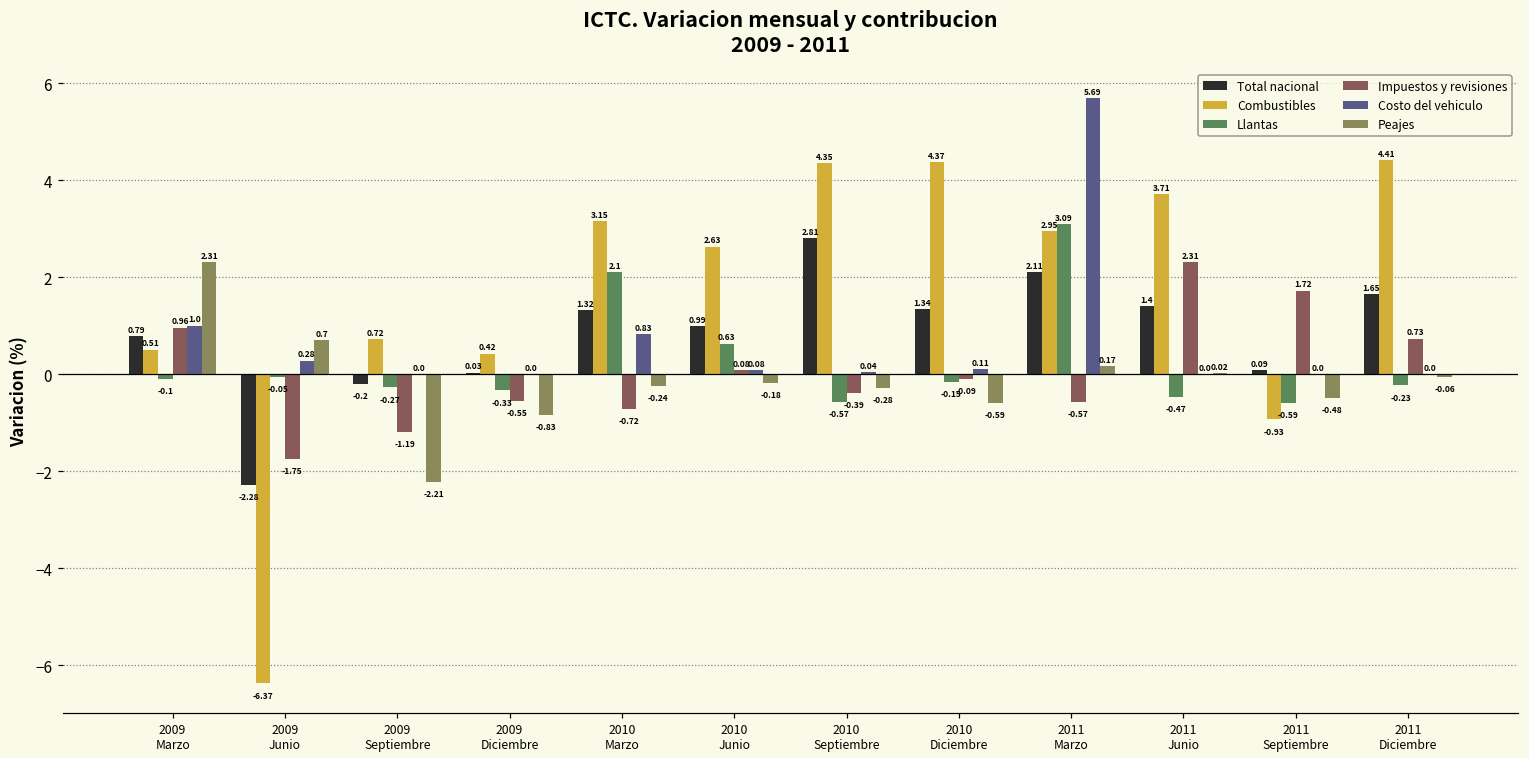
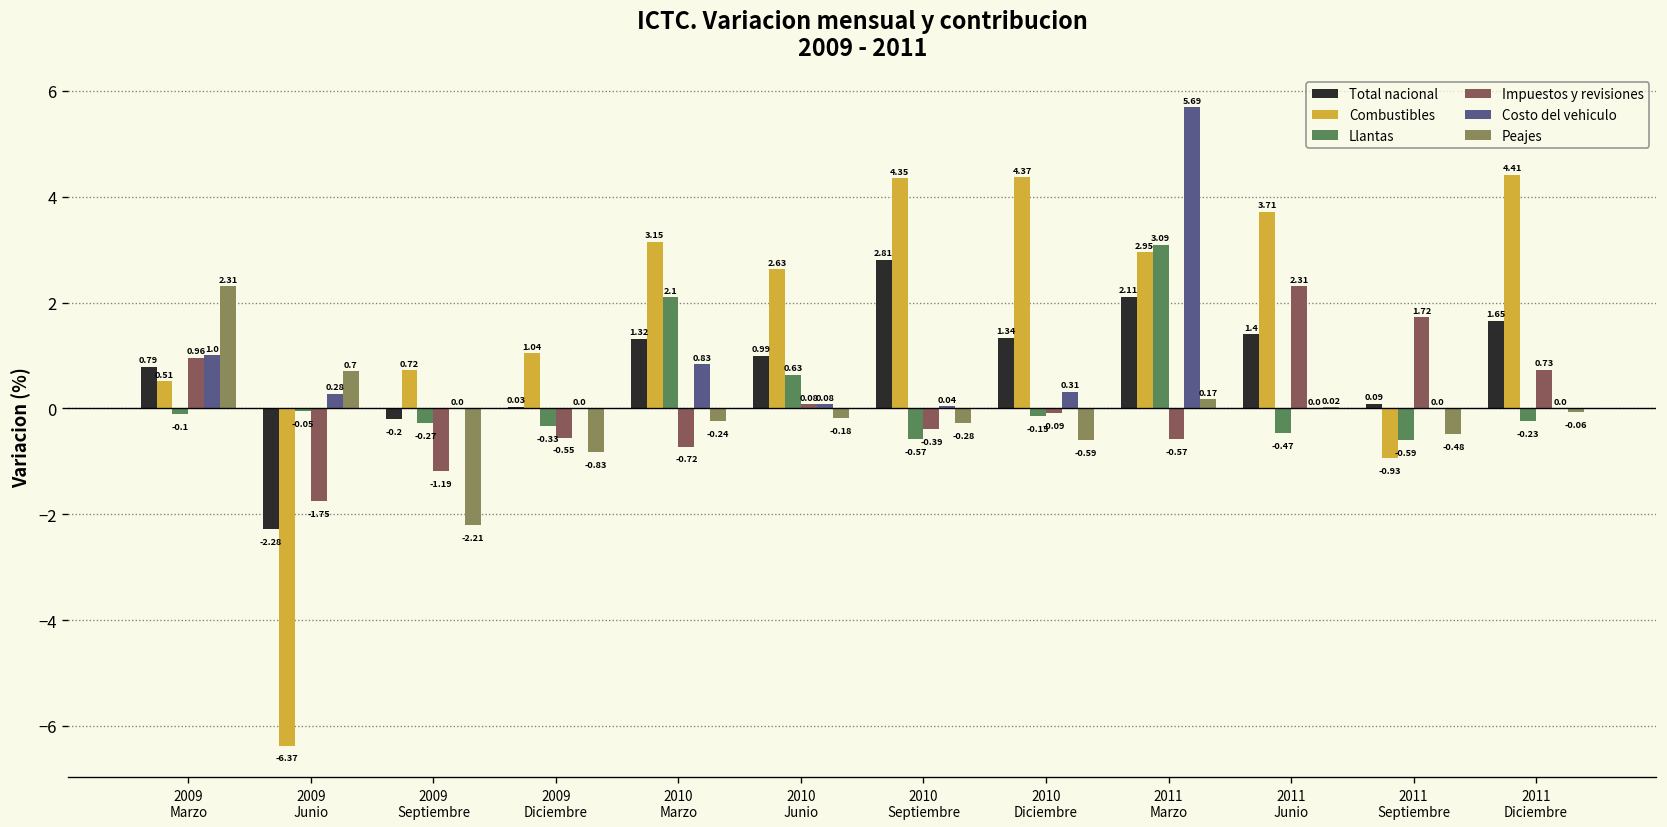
  {
    "Total nacional": {
      "2009 Marzo": 0.79,
      "2009 Junio": -2.28,
      "2009 Septiembre": -0.2,
      "2009 Diciembre": 0.03,
      "2010 Marzo": 1.32,
      "2010 Junio": 0.99,
      "2010 Septiembre": 2.81,
      "2010 Diciembre": 1.34,
      "2011 Marzo": 2.11,
      "2011 Junio": 1.4,
      "2011 Septiembre": 0.09,
      "2011 Diciembre": 1.65
    },
    "Combustibles": {
      "2009 Marzo": 0.51,
      "2009 Junio": -6.37,
      "2009 Septiembre": 0.72,
-     "2009 Diciembre": 0.42,
+     "2009 Diciembre": 1.04,
      "2010 Marzo": 3.15,
      "2010 Junio": 2.63,
      "2010 Septiembre": 4.35,
      "2010 Diciembre": 4.37,
      "2011 Marzo": 2.95,
      "2011 Junio": 3.71,
      "2011 Septiembre": -0.93,
      "2011 Diciembre": 4.41
    },
    "Costo del vehiculo": {
      "2009 Marzo": 1.0,
      "2009 Junio": 0.28,
      "2009 Septiembre": 0.0,
      "2009 Diciembre": 0.0,
      "2010 Marzo": 0.83,
      "2010 Septiembre": 0.04,
-     "2010 Diciembre": 0.11,
+     "2010 Diciembre": 0.31,
      "2011 Marzo": 5.69,
      "2011 Junio": 0.0,
      "2011 Septiembre": 0.0,
      "2011 Diciembre": 0.0
    }
  }
